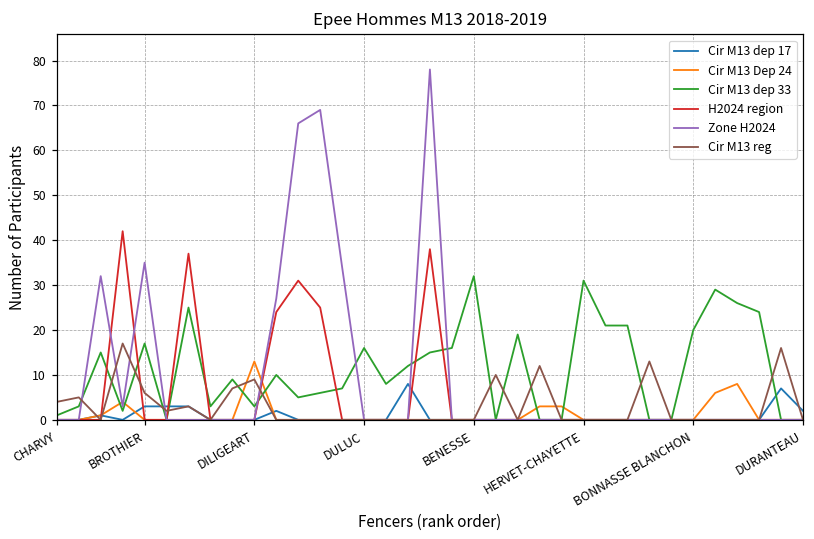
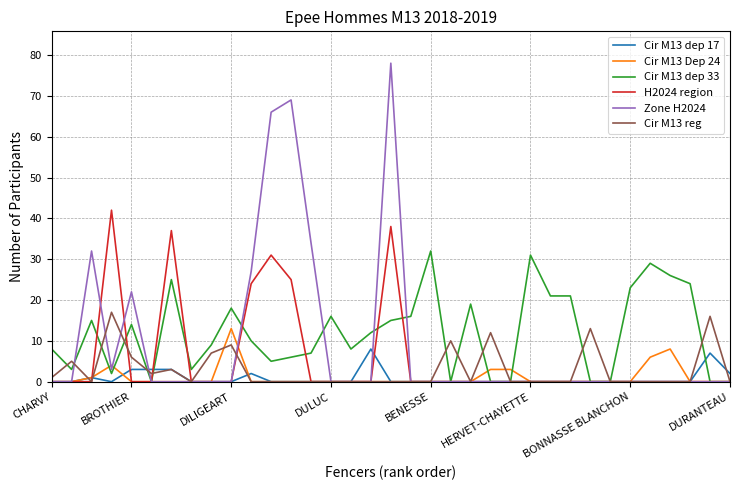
  {
    "Cir M13 dep 17": {
      "BROTHIER": 3,
      "DURANTEAU": 2
    },
    "Cir M13 Dep 24": {
      "DILIGEART": 13
    },
    "Cir M13 dep 33": {
-     "CHARVY": 1,
-     "BROTHIER": 17,
-     "DILIGEART": 3,
+     "CHARVY": 8,
+     "BROTHIER": 14,
+     "DILIGEART": 18,
      "DULUC": 16,
      "BENESSE": 32,
      "HERVET-CHAYETTE": 31,
-     "BONNASSE BLANCHON": 20
+     "BONNASSE BLANCHON": 23
    },
    "Zone H2024": {
-     "BROTHIER": 35
+     "BROTHIER": 22
    },
    "Cir M13 reg": {
-     "CHARVY": 4,
+     "CHARVY": 1,
      "BROTHIER": 6,
      "DILIGEART": 9
    }
  }
